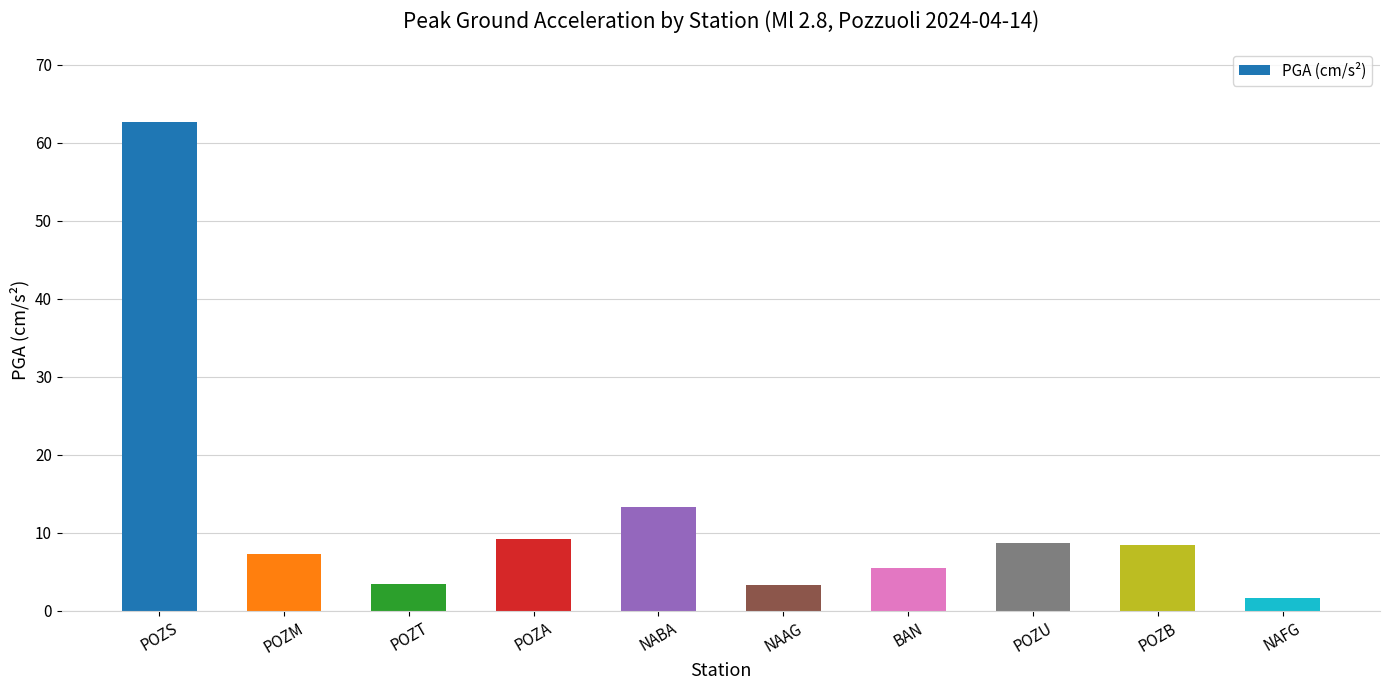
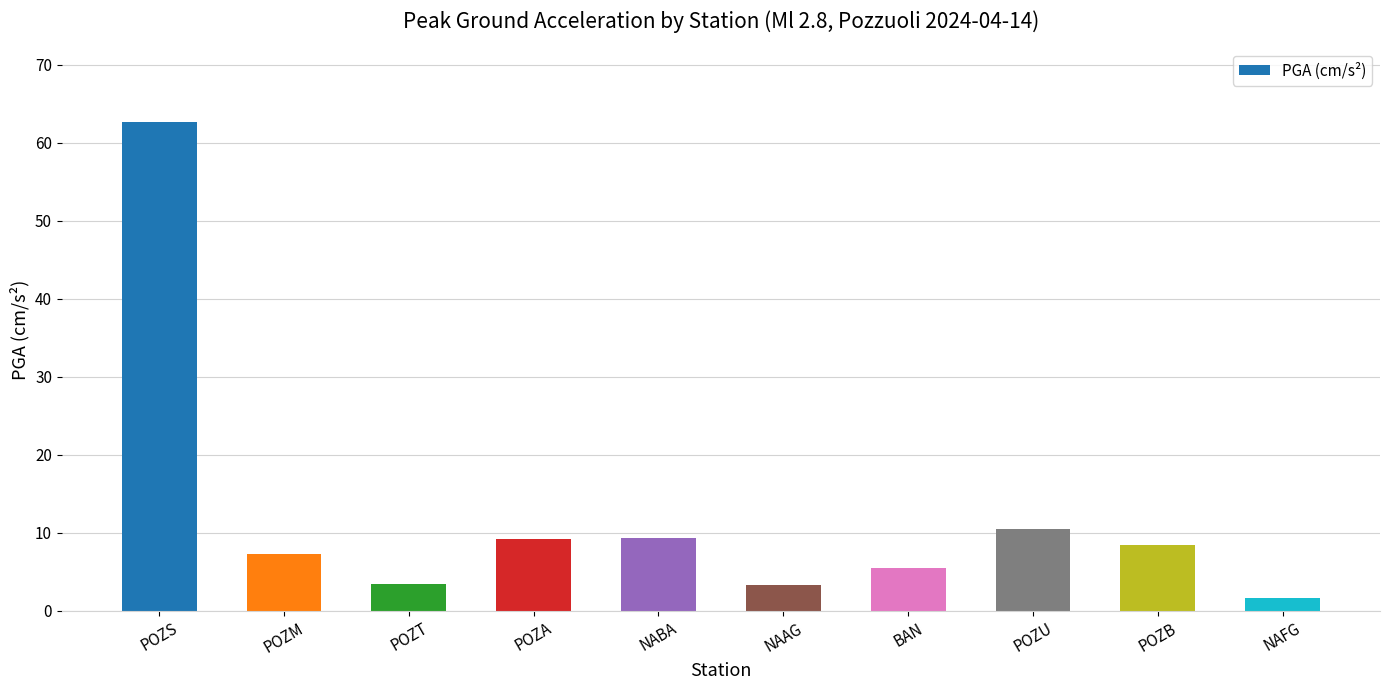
  {
    "POZS": 63,
    "POZM": 7,
    "POZT": 3,
    "POZA": 9,
-   "NABA": 13,
+   "NABA": 9,
    "NAAG": 3,
    "BAN": 6,
-   "POZU": 9,
+   "POZU": 10,
    "POZB": 8,
    "NAFG": 2
  }
